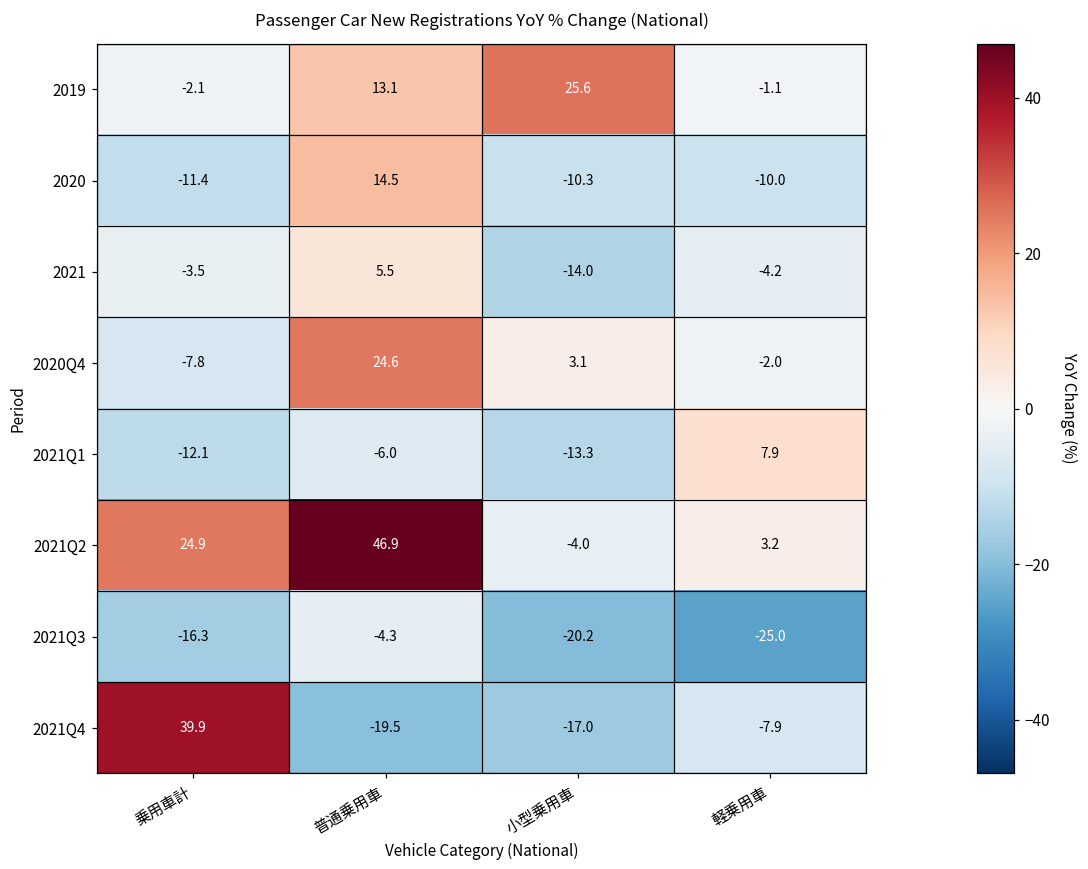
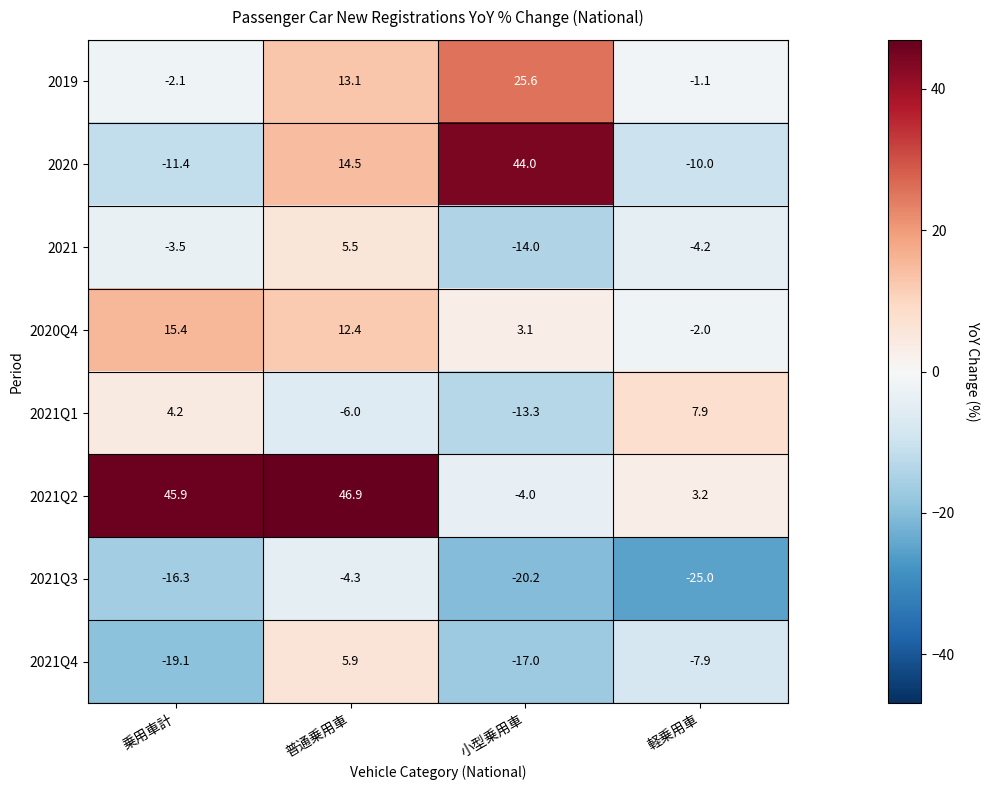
  {
    "2019": {
      "乗用車計": -2.1,
      "普通乗用車": 13.1,
      "小型乗用車": 25.6,
      "軽乗用車": -1.1
    },
    "2020": {
      "乗用車計": -11.4,
      "普通乗用車": 14.5,
-     "小型乗用車": -10.3,
+     "小型乗用車": 44.0,
      "軽乗用車": -10.0
    },
    "2021": {
      "乗用車計": -3.5,
      "普通乗用車": 5.5,
      "小型乗用車": -14.0,
      "軽乗用車": -4.2
    },
    "2020Q4": {
-     "乗用車計": -7.8,
-     "普通乗用車": 24.6,
+     "乗用車計": 15.4,
+     "普通乗用車": 12.4,
      "小型乗用車": 3.1,
      "軽乗用車": -2.0
    },
    "2021Q1": {
-     "乗用車計": -12.1,
+     "乗用車計": 4.2,
      "普通乗用車": -6.0,
      "小型乗用車": -13.3,
      "軽乗用車": 7.9
    },
    "2021Q2": {
-     "乗用車計": 24.9,
+     "乗用車計": 45.9,
      "普通乗用車": 46.9,
      "小型乗用車": -4.0,
      "軽乗用車": 3.2
    },
    "2021Q3": {
      "乗用車計": -16.3,
      "普通乗用車": -4.3,
      "小型乗用車": -20.2,
      "軽乗用車": -25.0
    },
    "2021Q4": {
-     "乗用車計": 39.9,
-     "普通乗用車": -19.5,
+     "乗用車計": -19.1,
+     "普通乗用車": 5.9,
      "小型乗用車": -17.0,
      "軽乗用車": -7.9
    }
  }
